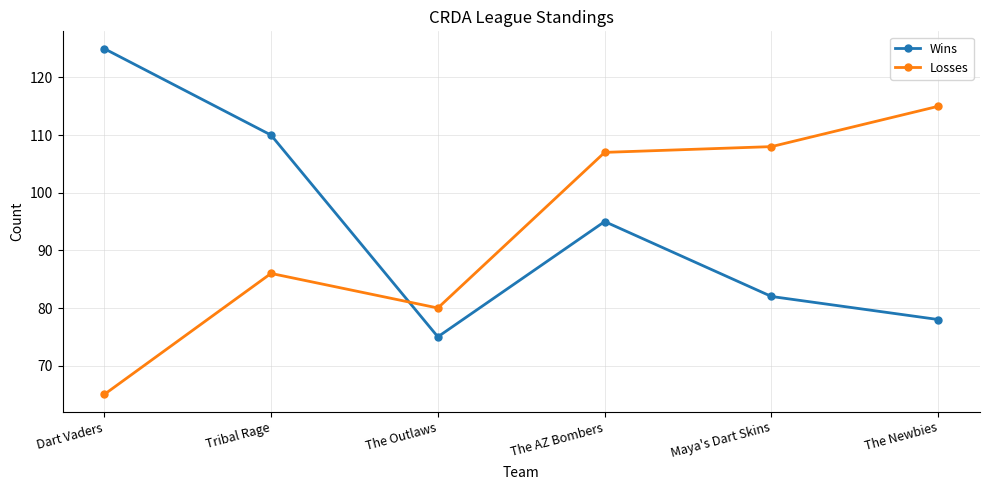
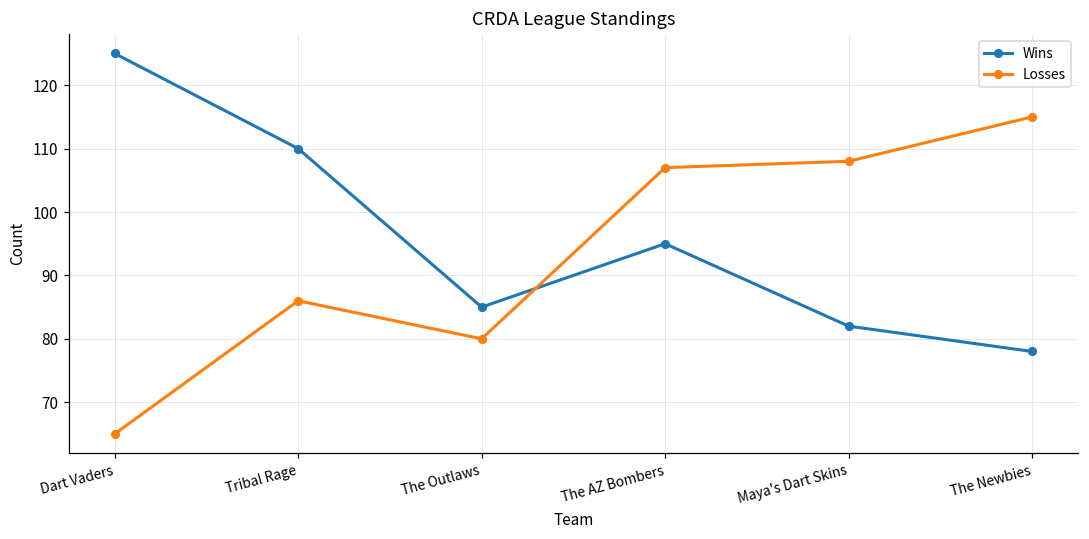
  {
    "Wins": {
      "Dart Vaders": 125,
      "Tribal Rage": 110,
-     "The Outlaws": 75,
+     "The Outlaws": 85,
      "The AZ Bombers": 95,
      "Maya's Dart Skins": 82,
      "The Newbies": 78
    },
    "Losses": {
      "Dart Vaders": 65,
      "Tribal Rage": 86,
      "The Outlaws": 80,
      "The AZ Bombers": 107,
      "Maya's Dart Skins": 108,
      "The Newbies": 115
    }
  }
